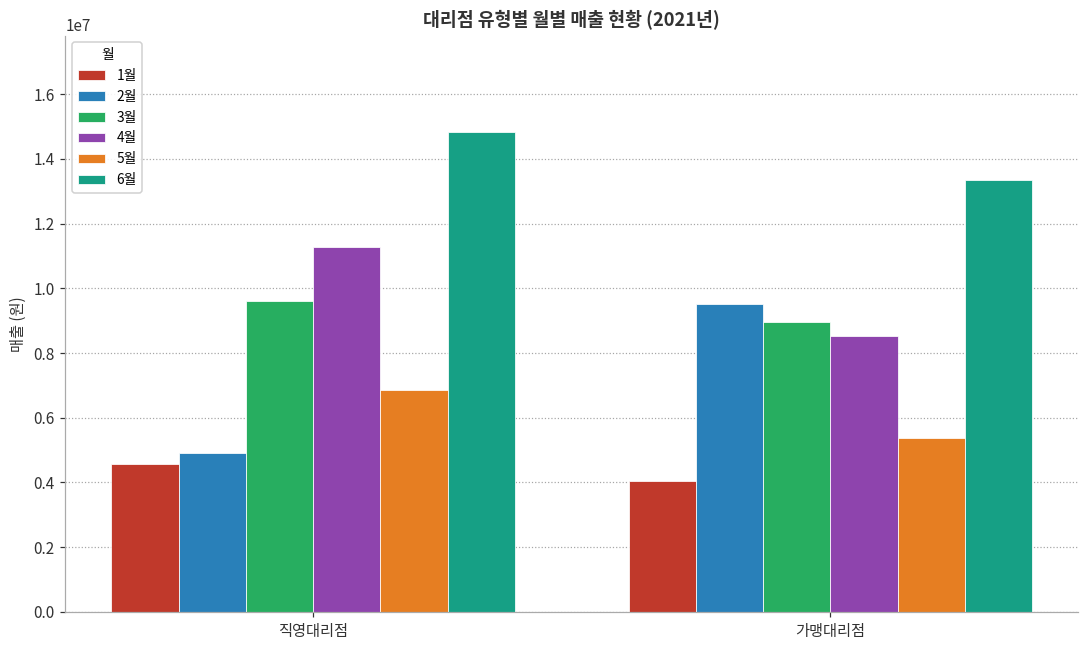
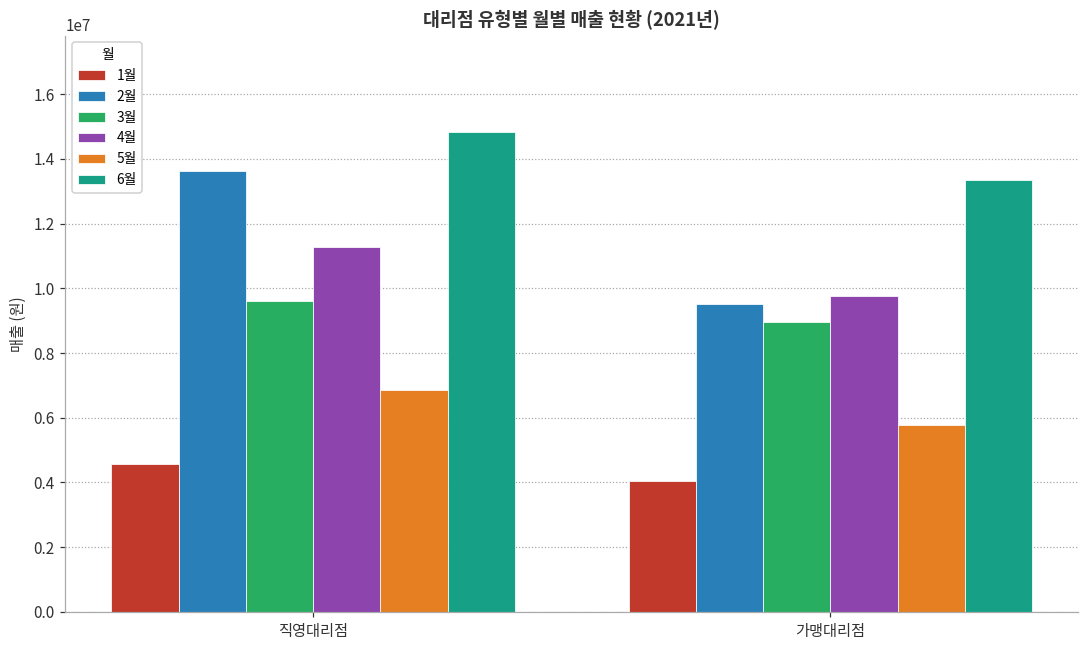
  {
    "1월": {
      "직영대리점": 4600000,
      "가맹대리점": 4100000
    },
    "2월": {
-     "직영대리점": 4900000,
+     "직영대리점": 13600000,
      "가맹대리점": 9500000
    },
    "4월": {
      "직영대리점": 11300000,
-     "가맹대리점": 8500000
+     "가맹대리점": 9800000
    },
    "5월": {
      "직영대리점": 6900000,
-     "가맹대리점": 5400000
+     "가맹대리점": 5800000
    }
  }
